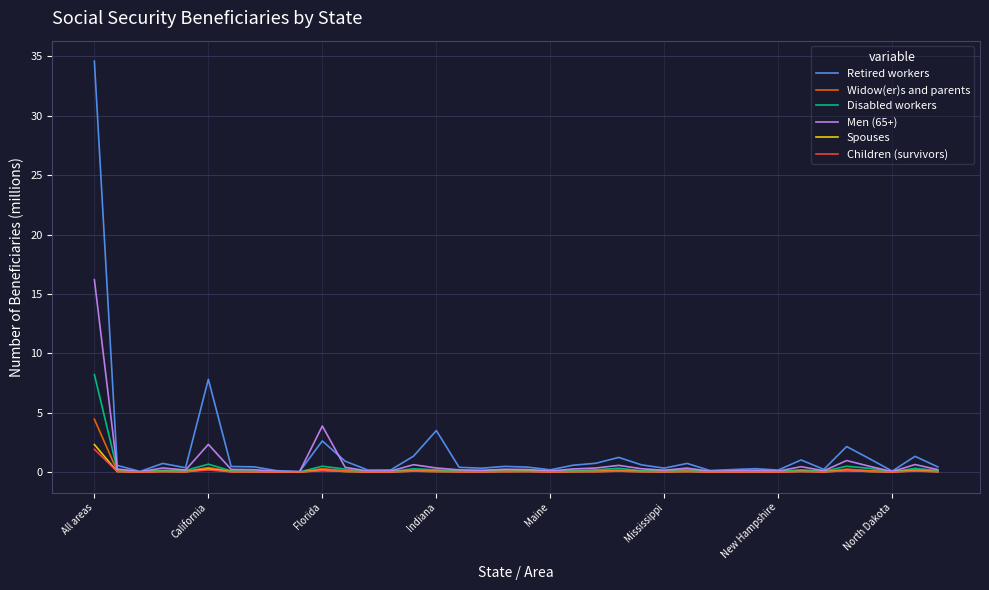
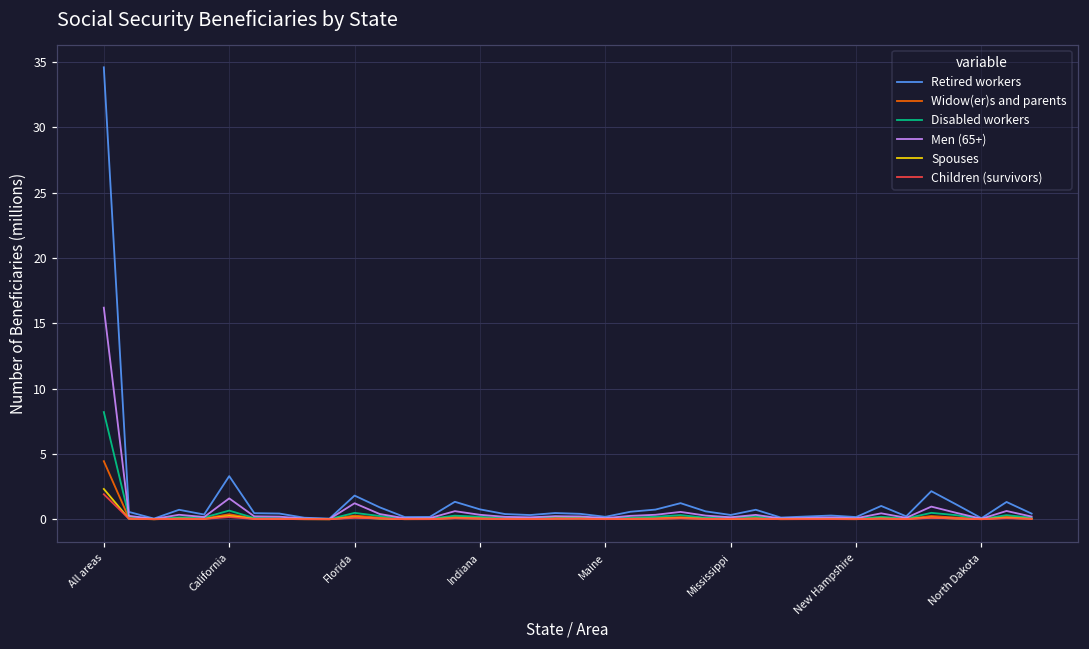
  {
    "Retired workers": {
      "All areas": 34.6,
-     "California": 7.8,
-     "Florida": 2.6,
-     "Indiana": 3.5
+     "California": 3.3,
+     "Florida": 1.8,
+     "Indiana": 0.8
    },
    "Widow(er)s and parents": {
      "All areas": 4.4
    },
    "Disabled workers": {
      "All areas": 8.2,
      "California": 0.7,
      "Florida": 0.5
    },
    "Men (65+)": {
      "All areas": 16.2,
-     "California": 2.3,
-     "Florida": 3.9
+     "California": 1.6,
+     "Florida": 1.2
    },
    "Spouses": {
      "All areas": 2.3
    },
    "Children (survivors)": {
      "All areas": 1.9
    }
  }
